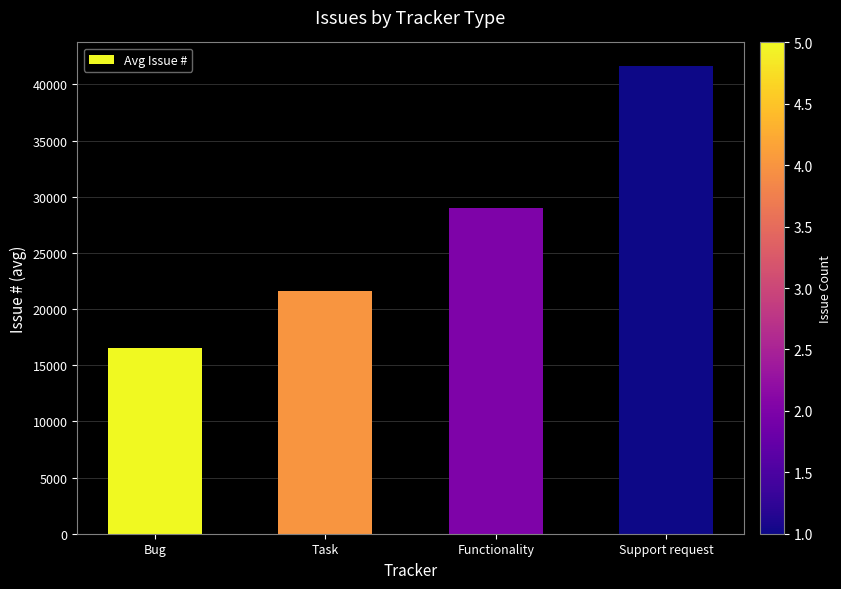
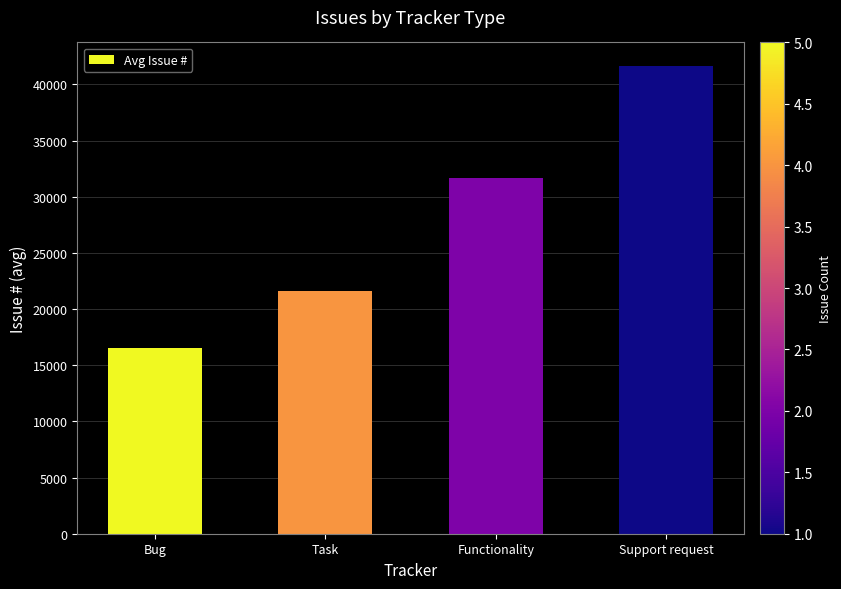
  {
    "Bug": 16500,
    "Task": 21600,
-   "Functionality": 29000,
+   "Functionality": 31600,
    "Support request": 41700
  }
